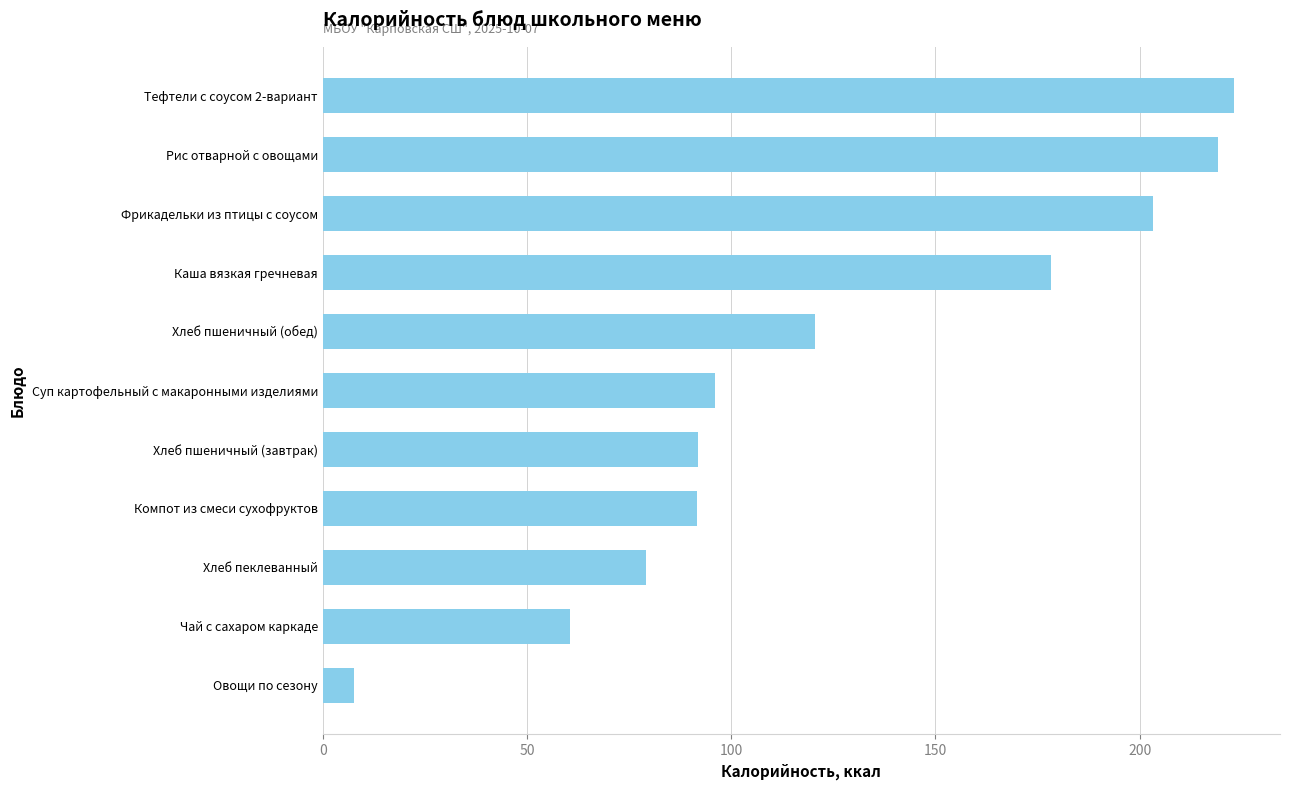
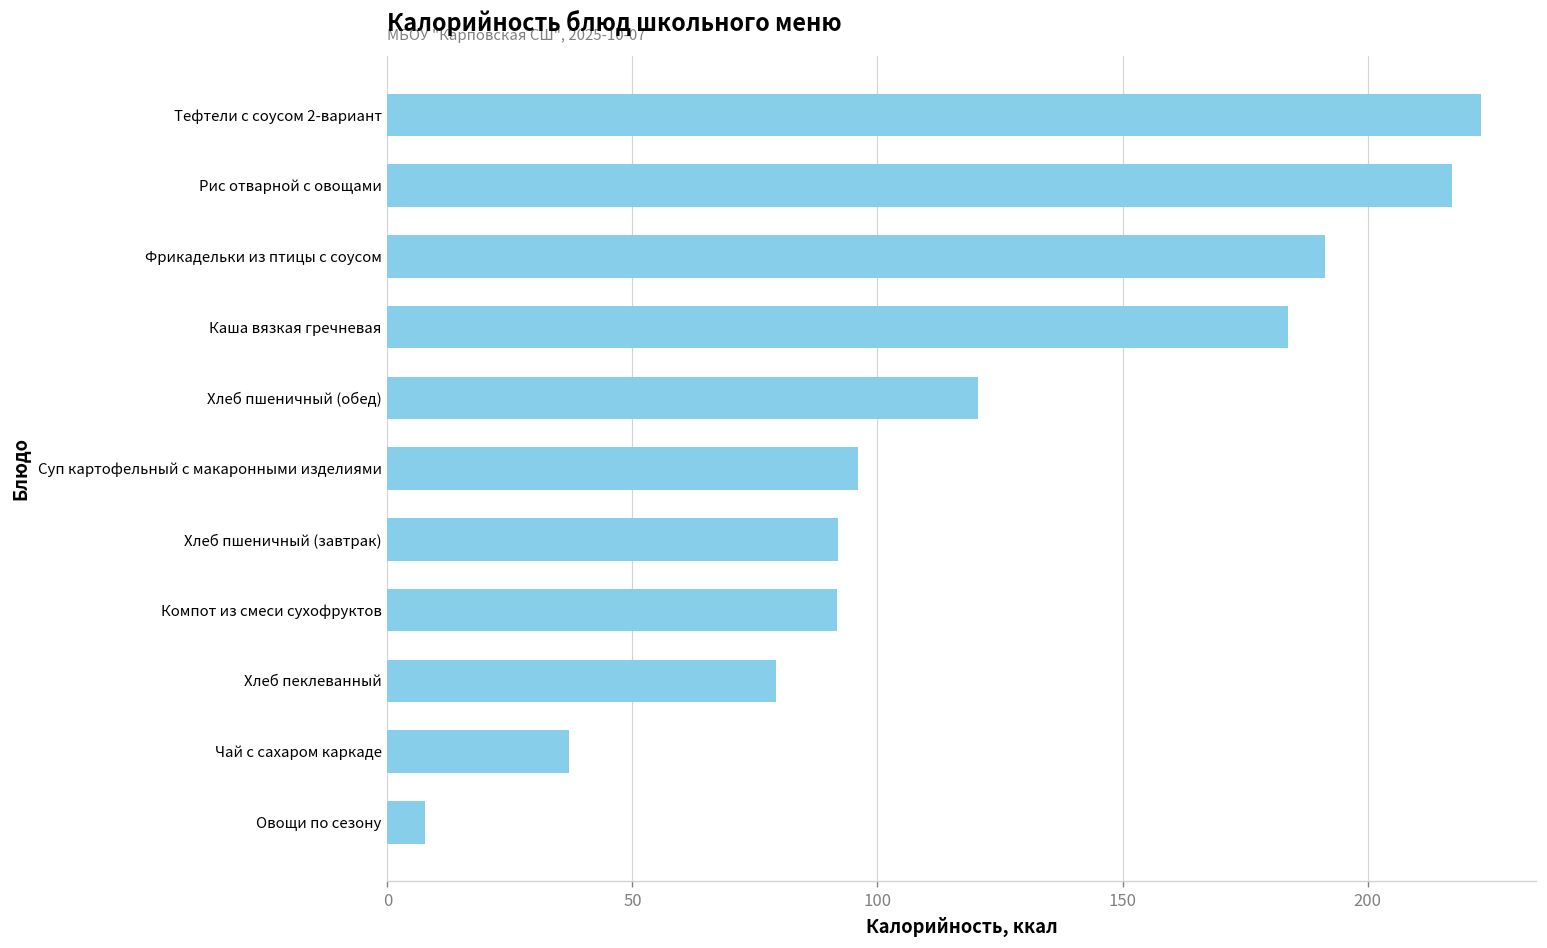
  {
    "Тефтели с соусом 2-вариант": 223,
-   "Рис отварной с овощами": 219,
-   "Фрикадельки из птицы с соусом": 203,
-   "Каша вязкая гречневая": 178,
+   "Рис отварной с овощами": 217,
+   "Фрикадельки из птицы с соусом": 191,
+   "Каша вязкая гречневая": 184,
    "Хлеб пшеничный (обед)": 121,
    "Суп картофельный с макаронными изделиями": 96,
    "Хлеб пшеничный (завтрак)": 92,
    "Компот из смеси сухофруктов": 92,
    "Хлеб пеклеванный": 79,
-   "Чай с сахаром каркаде": 61,
+   "Чай с сахаром каркаде": 37,
    "Овощи по сезону": 8
  }
